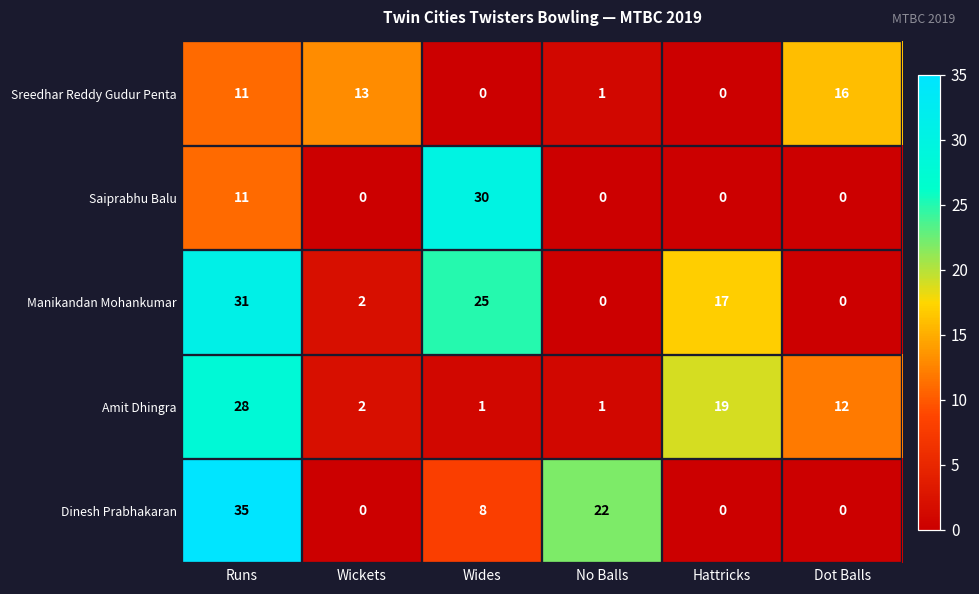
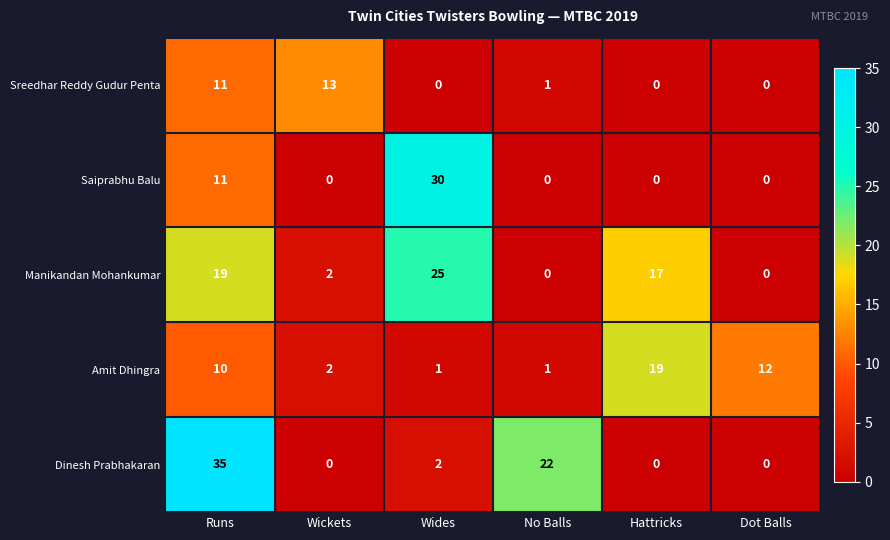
  {
    "Sreedhar Reddy Gudur Penta": {
      "Runs": 11,
      "Wickets": 13,
      "Wides": 0,
      "No Balls": 1,
      "Hattricks": 0,
-     "Dot Balls": 16
+     "Dot Balls": 0
    },
    "Saiprabhu Balu": {
      "Runs": 11,
      "Wickets": 0,
      "Wides": 30,
      "No Balls": 0,
      "Hattricks": 0,
      "Dot Balls": 0
    },
    "Manikandan Mohankumar": {
-     "Runs": 31,
+     "Runs": 19,
      "Wickets": 2,
      "Wides": 25,
      "No Balls": 0,
      "Hattricks": 17,
      "Dot Balls": 0
    },
    "Amit Dhingra": {
-     "Runs": 28,
+     "Runs": 10,
      "Wickets": 2,
      "Wides": 1,
      "No Balls": 1,
      "Hattricks": 19,
      "Dot Balls": 12
    },
    "Dinesh Prabhakaran": {
      "Runs": 35,
      "Wickets": 0,
-     "Wides": 8,
+     "Wides": 2,
      "No Balls": 22,
      "Hattricks": 0,
      "Dot Balls": 0
    }
  }
